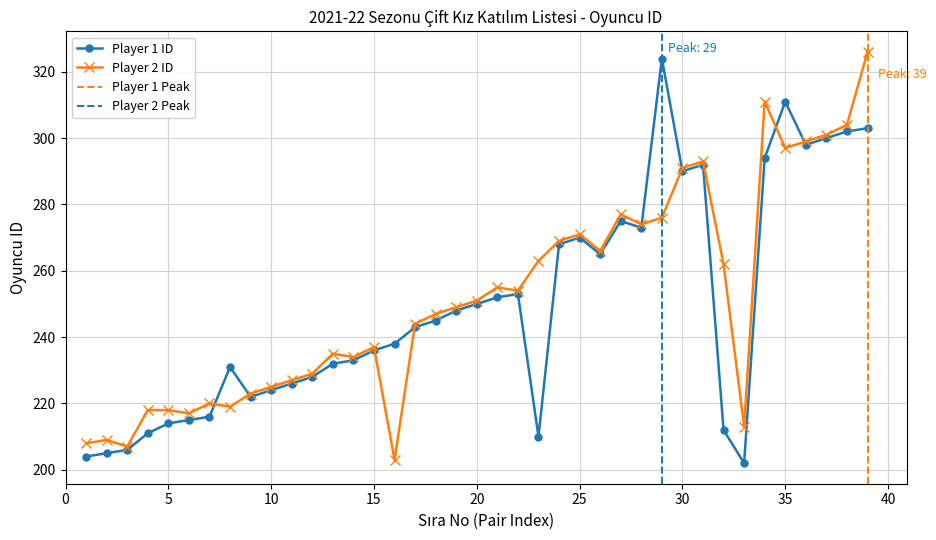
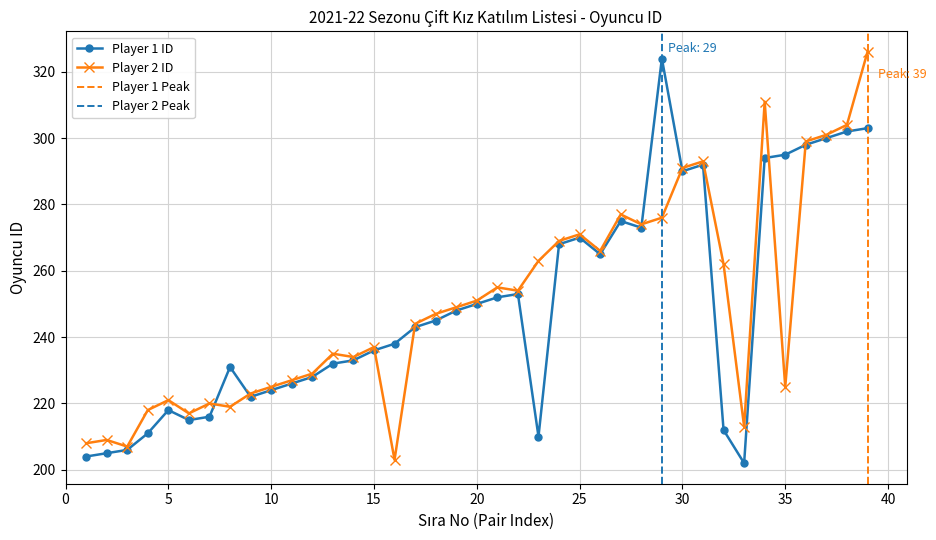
  {
    "Player 1 ID": {
-     "5": 214,
+     "5": 218,
      "10": 224,
      "15": 236,
      "20": 250,
      "25": 270,
      "30": 290,
-     "35": 311
+     "35": 295
    },
    "Player 2 ID": {
-     "5": 218,
+     "5": 221,
      "10": 225,
      "15": 237,
      "20": 251,
      "25": 271,
      "30": 291,
-     "35": 297
+     "35": 225
    }
  }
